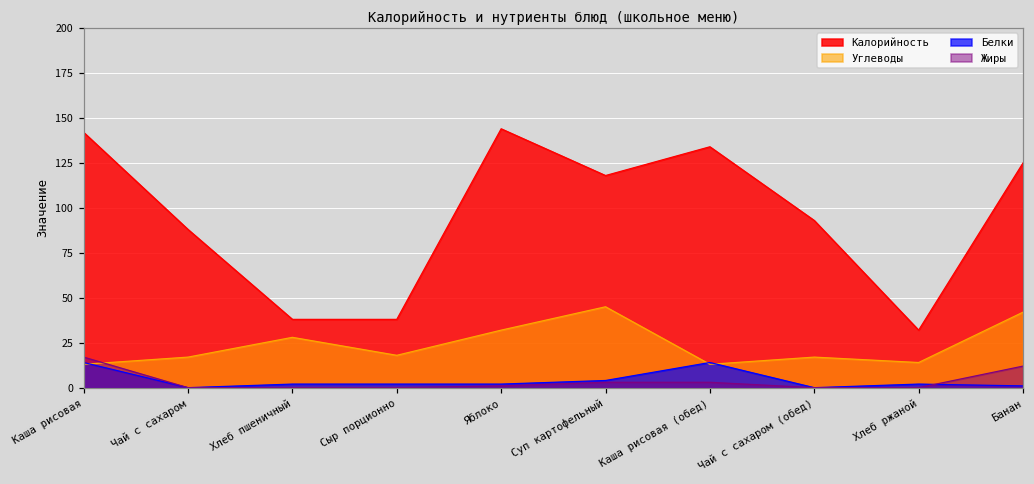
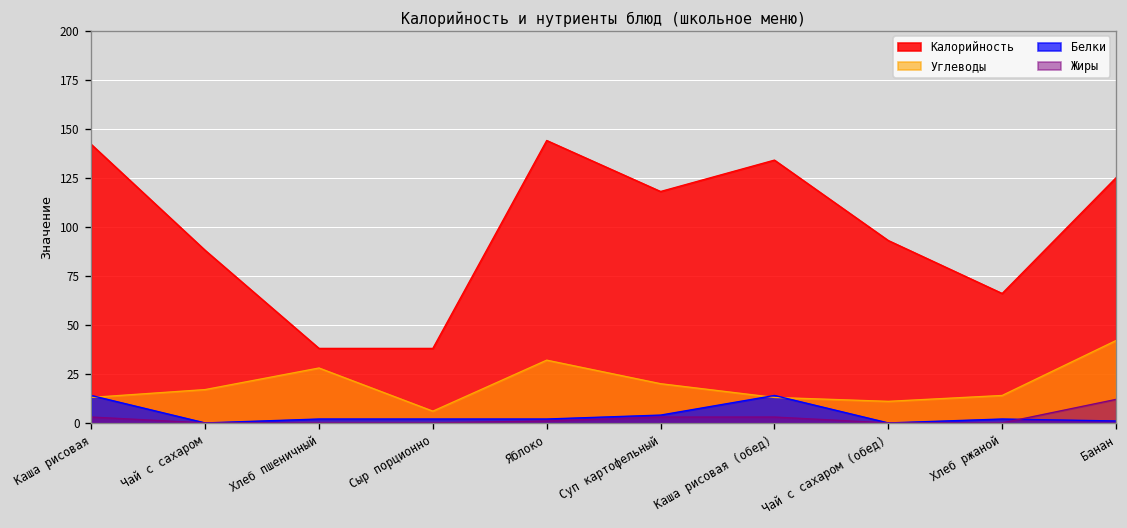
  {
    "Калорийность": {
      "Каша рисовая": 142,
      "Чай с сахаром": 88,
      "Хлеб пшеничный": 38,
      "Сыр порционно": 38,
      "Яблоко": 144,
      "Суп картофельный": 118,
      "Каша рисовая (обед)": 134,
      "Чай с сахаром (обед)": 93,
-     "Хлеб ржаной": 32,
+     "Хлеб ржаной": 66,
      "Банан": 125
    },
    "Углеводы": {
      "Чай с сахаром": 17,
      "Хлеб пшеничный": 28,
-     "Сыр порционно": 18,
+     "Сыр порционно": 6,
      "Яблоко": 32,
-     "Суп картофельный": 45,
-     "Чай с сахаром (обед)": 17,
+     "Суп картофельный": 20,
+     "Чай с сахаром (обед)": 11,
      "Хлеб ржаной": 14,
      "Банан": 42
    },
    "Белки": {
      "Хлеб пшеничный": 2,
      "Сыр порционно": 2,
      "Хлеб ржаной": 2,
      "Банан": 1
    },
    "Жиры": {
-     "Каша рисовая": 17,
+     "Каша рисовая": 3,
      "Хлеб пшеничный": 0,
      "Сыр порционно": 0,
      "Каша рисовая (обед)": 3,
      "Хлеб ржаной": 0,
      "Банан": 12
    }
  }
